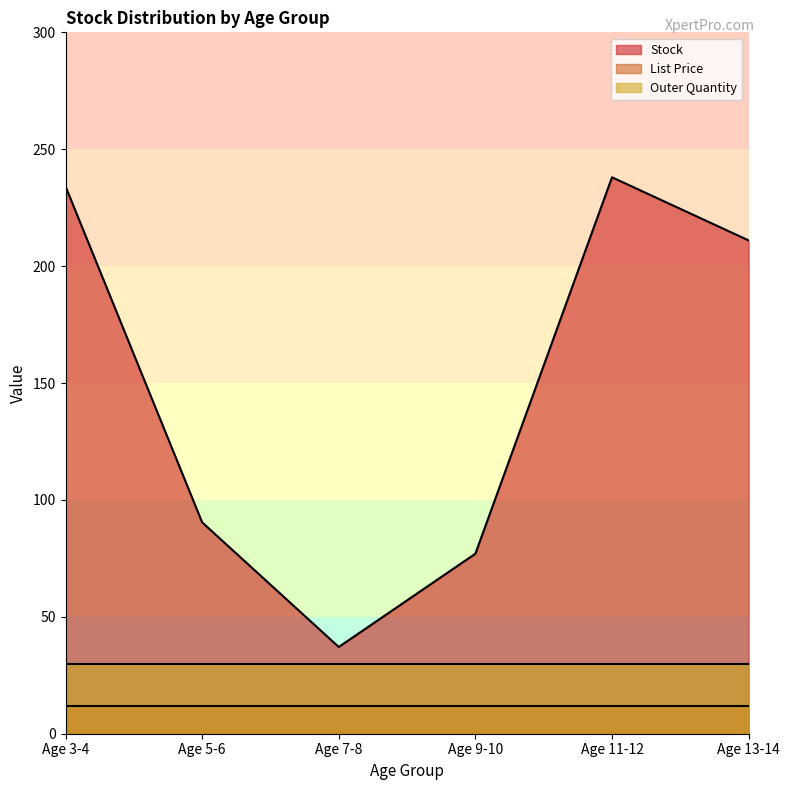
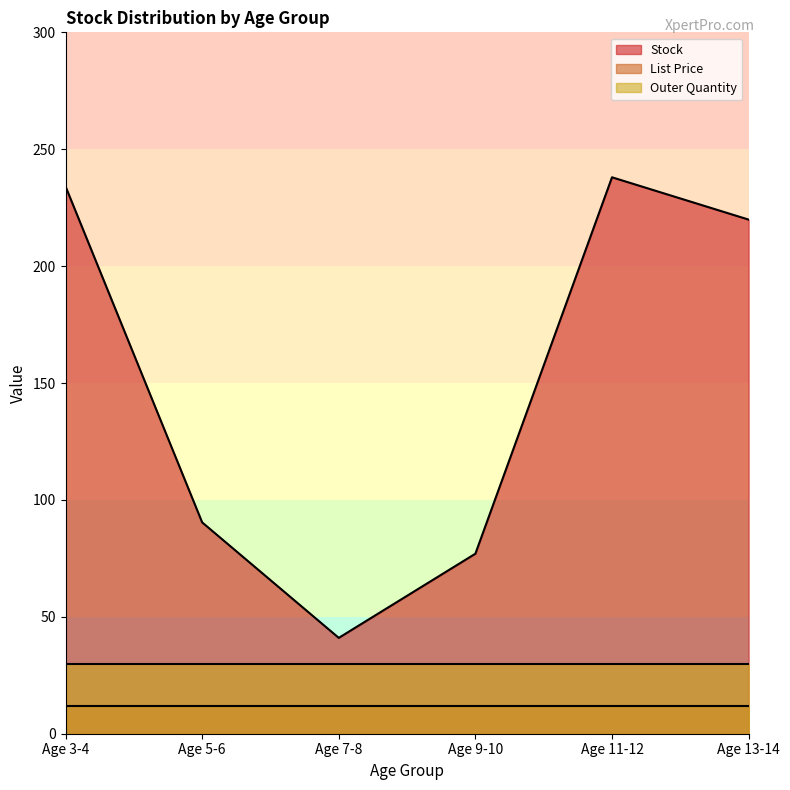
  {
    "Stock": {
      "Age 3-4": 234,
      "Age 5-6": 90,
-     "Age 7-8": 37,
+     "Age 7-8": 41,
      "Age 9-10": 77,
      "Age 11-12": 238,
-     "Age 13-14": 211
+     "Age 13-14": 220
    },
    "List Price": {
      "Age 3-4": 12,
      "Age 5-6": 12,
      "Age 7-8": 12,
      "Age 9-10": 12,
      "Age 11-12": 12,
      "Age 13-14": 12
    },
    "Outer Quantity": {
      "Age 3-4": 30,
      "Age 5-6": 30,
      "Age 7-8": 30,
      "Age 9-10": 30,
      "Age 11-12": 30,
      "Age 13-14": 30
    }
  }
